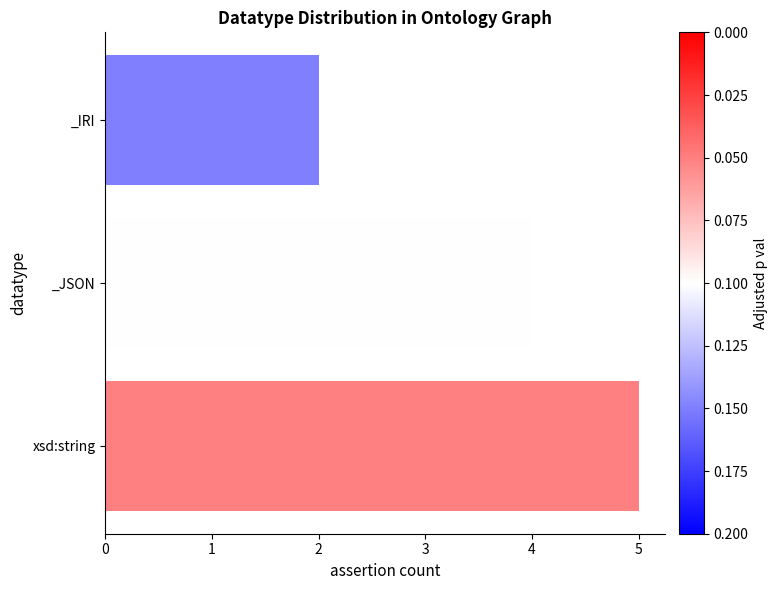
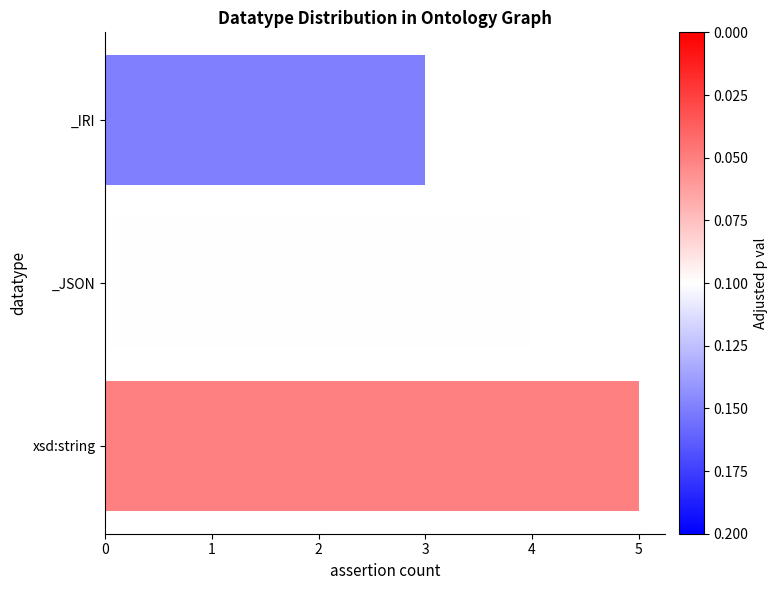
  {
-   "_IRI": 2,
+   "_IRI": 3,
    "_JSON": 4,
    "xsd:string": 5
  }
